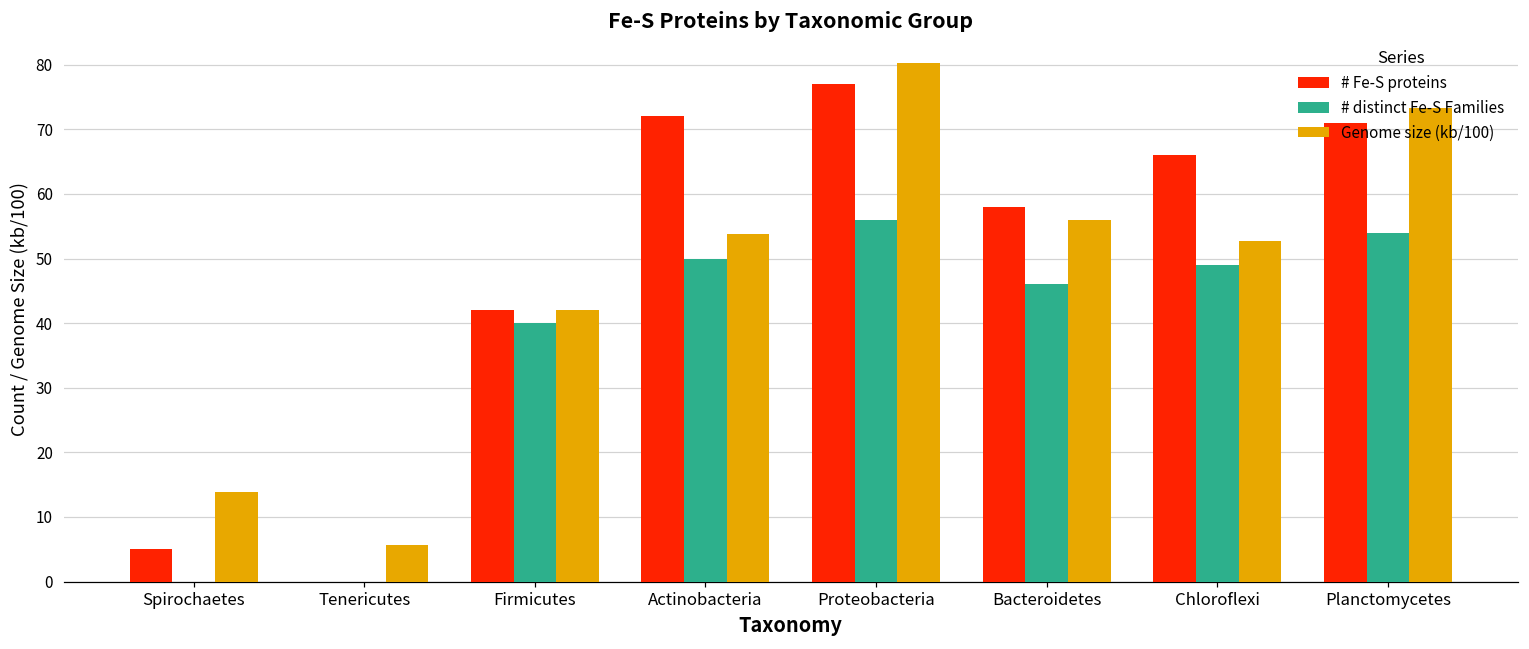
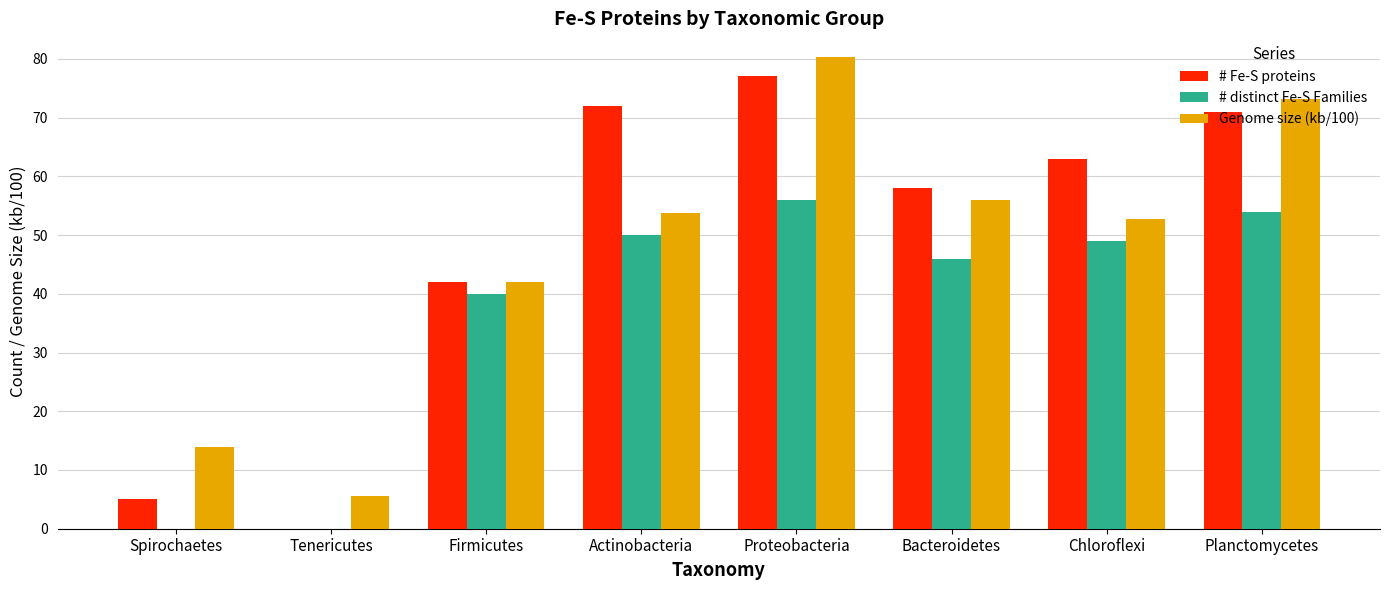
  {
    "# Fe-S proteins": {
      "Spirochaetes": 5,
      "Tenericutes": 0,
      "Firmicutes": 42,
      "Actinobacteria": 72,
      "Proteobacteria": 77,
      "Bacteroidetes": 58,
-     "Chloroflexi": 66,
+     "Chloroflexi": 63,
      "Planctomycetes": 71
    },
    "# distinct Fe-S Families": {
      "Spirochaetes": 0,
      "Tenericutes": 0,
      "Firmicutes": 40,
      "Actinobacteria": 50,
      "Proteobacteria": 56,
      "Bacteroidetes": 46,
      "Chloroflexi": 49,
      "Planctomycetes": 54
    },
    "Genome size (kb/100)": {
      "Spirochaetes": 14,
      "Tenericutes": 6,
      "Firmicutes": 42,
      "Actinobacteria": 54,
      "Proteobacteria": 80,
      "Bacteroidetes": 56,
      "Chloroflexi": 53,
      "Planctomycetes": 73
    }
  }
